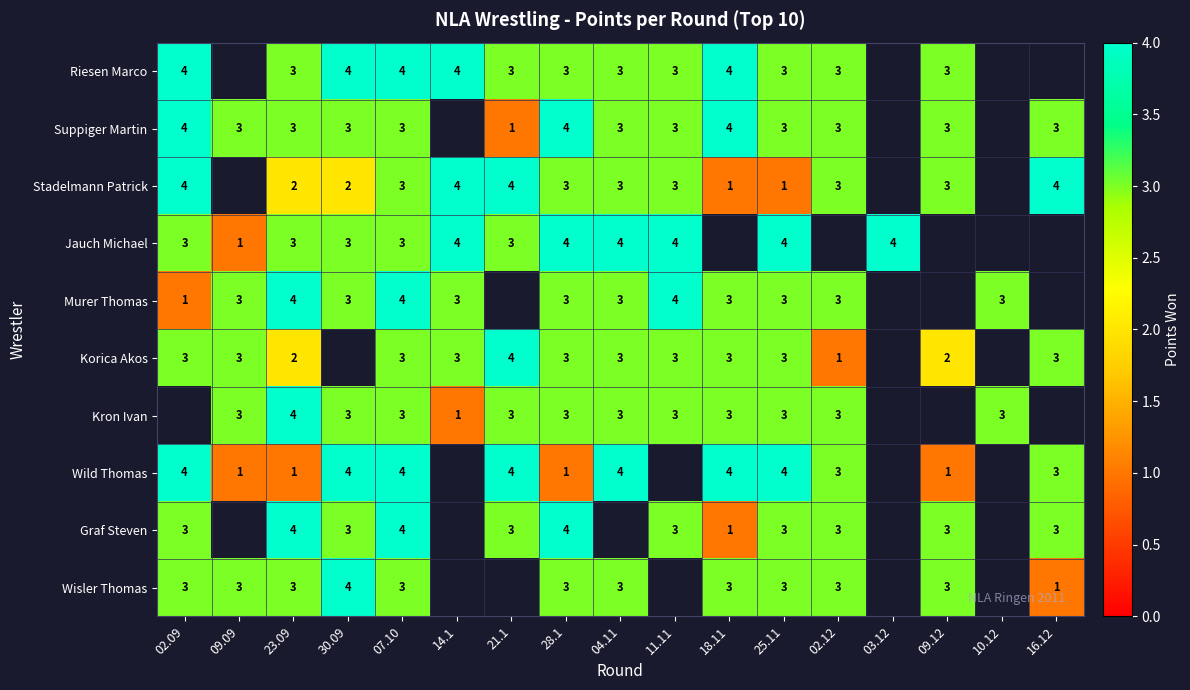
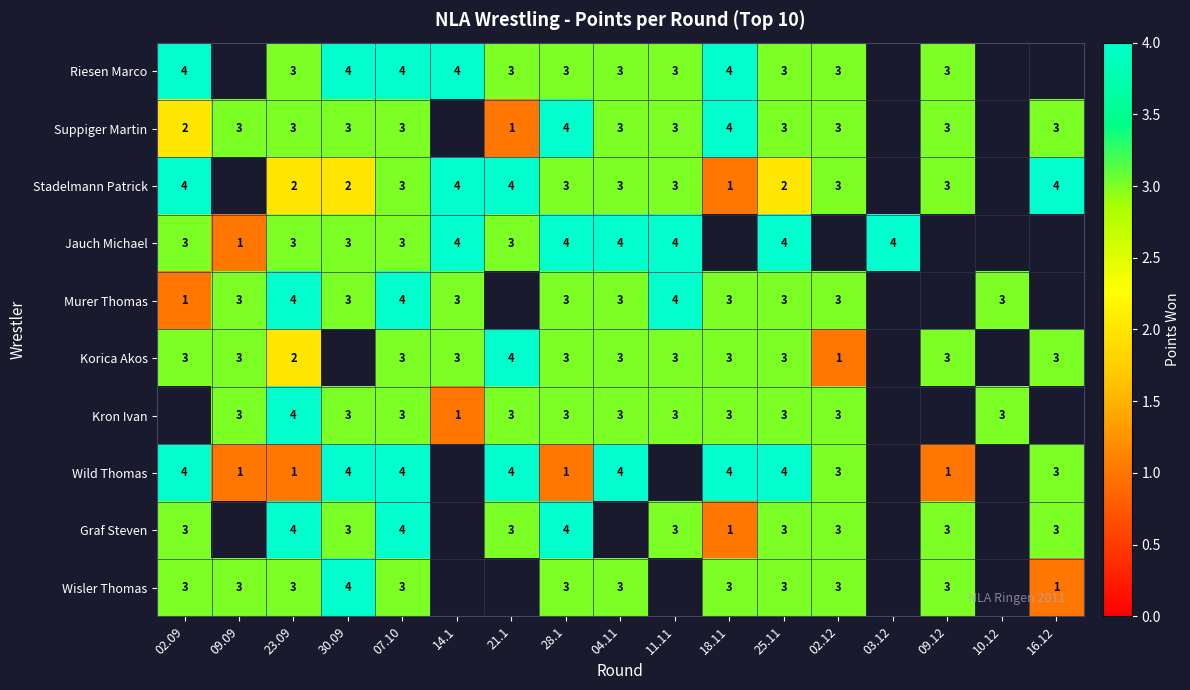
  {
    "Riesen Marco": {
      "02.09": 4,
      "23.09": 3,
      "30.09": 4,
      "07.10": 4,
      "14.1": 4,
      "21.1": 3,
      "28.1": 3,
      "04.11": 3,
      "11.11": 3,
      "18.11": 4,
      "25.11": 3,
      "02.12": 3,
      "09.12": 3
    },
    "Suppiger Martin": {
-     "02.09": 4,
+     "02.09": 2,
      "09.09": 3,
      "23.09": 3,
      "30.09": 3,
      "07.10": 3,
      "21.1": 1,
      "28.1": 4,
      "04.11": 3,
      "11.11": 3,
      "18.11": 4,
      "25.11": 3,
      "02.12": 3,
      "09.12": 3,
      "16.12": 3
    },
    "Stadelmann Patrick": {
      "02.09": 4,
      "23.09": 2,
      "30.09": 2,
      "07.10": 3,
      "14.1": 4,
      "21.1": 4,
      "28.1": 3,
      "04.11": 3,
      "11.11": 3,
      "18.11": 1,
-     "25.11": 1,
+     "25.11": 2,
      "02.12": 3,
      "09.12": 3,
      "16.12": 4
    },
    "Jauch Michael": {
      "02.09": 3,
      "09.09": 1,
      "23.09": 3,
      "30.09": 3,
      "07.10": 3,
      "14.1": 4,
      "21.1": 3,
      "28.1": 4,
      "04.11": 4,
      "11.11": 4,
      "25.11": 4,
      "03.12": 4
    },
    "Murer Thomas": {
      "02.09": 1,
      "09.09": 3,
      "23.09": 4,
      "30.09": 3,
      "07.10": 4,
      "14.1": 3,
      "28.1": 3,
      "04.11": 3,
      "11.11": 4,
      "18.11": 3,
      "25.11": 3,
      "02.12": 3,
      "10.12": 3
    },
    "Korica Akos": {
      "02.09": 3,
      "09.09": 3,
      "23.09": 2,
      "07.10": 3,
      "14.1": 3,
      "21.1": 4,
      "28.1": 3,
      "04.11": 3,
      "11.11": 3,
      "18.11": 3,
      "25.11": 3,
      "02.12": 1,
-     "09.12": 2,
+     "09.12": 3,
      "16.12": 3
    },
    "Kron Ivan": {
      "09.09": 3,
      "23.09": 4,
      "30.09": 3,
      "07.10": 3,
      "14.1": 1,
      "21.1": 3,
      "28.1": 3,
      "04.11": 3,
      "11.11": 3,
      "18.11": 3,
      "25.11": 3,
      "02.12": 3,
      "10.12": 3
    },
    "Wild Thomas": {
      "02.09": 4,
      "09.09": 1,
      "23.09": 1,
      "30.09": 4,
      "07.10": 4,
      "21.1": 4,
      "28.1": 1,
      "04.11": 4,
      "18.11": 4,
      "25.11": 4,
      "02.12": 3,
      "09.12": 1,
      "16.12": 3
    },
    "Graf Steven": {
      "02.09": 3,
      "23.09": 4,
      "30.09": 3,
      "07.10": 4,
      "21.1": 3,
      "28.1": 4,
      "11.11": 3,
      "18.11": 1,
      "25.11": 3,
      "02.12": 3,
      "09.12": 3,
      "16.12": 3
    },
    "Wisler Thomas": {
      "02.09": 3,
      "09.09": 3,
      "23.09": 3,
      "30.09": 4,
      "07.10": 3,
      "28.1": 3,
      "04.11": 3,
      "18.11": 3,
      "25.11": 3,
      "02.12": 3,
      "09.12": 3
    }
  }
